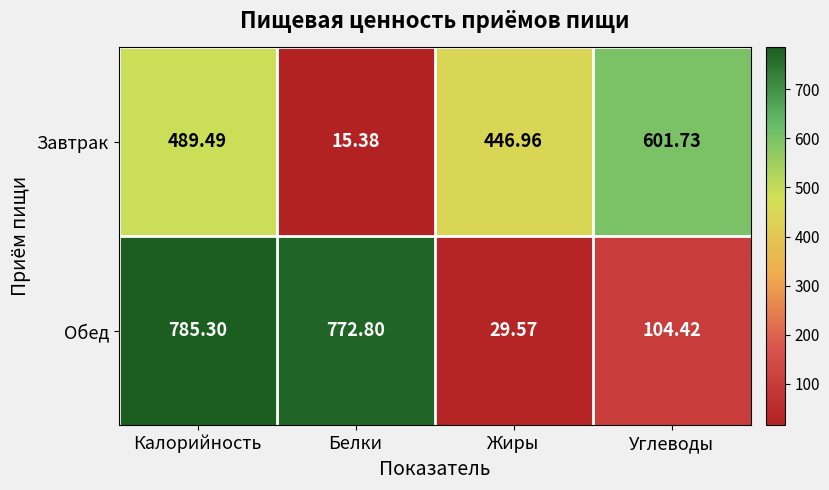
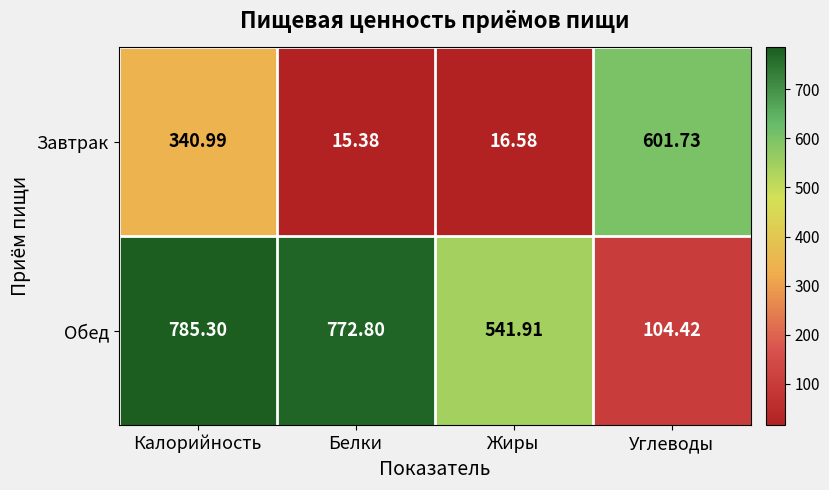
  {
    "Завтрак": {
-     "Калорийность": 489.49,
+     "Калорийность": 340.99,
      "Белки": 15.38,
-     "Жиры": 446.96,
+     "Жиры": 16.58,
      "Углеводы": 601.73
    },
    "Обед": {
      "Калорийность": 785.30,
      "Белки": 772.80,
-     "Жиры": 29.57,
+     "Жиры": 541.91,
      "Углеводы": 104.42
    }
  }
